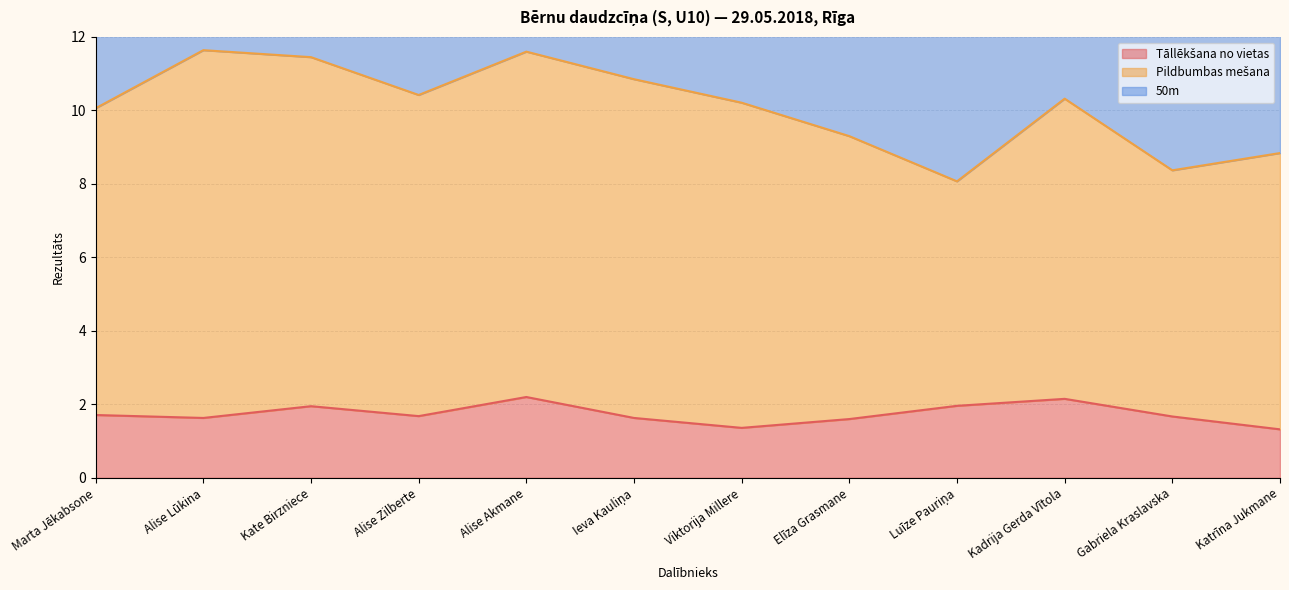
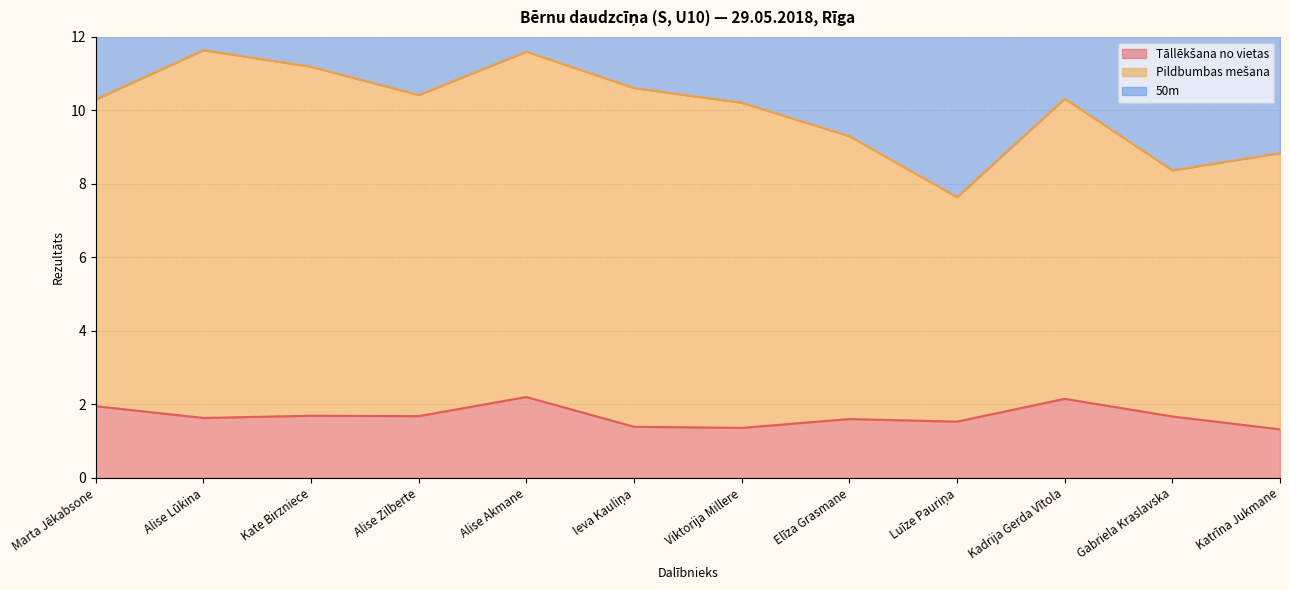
  {
    "Tāllēkšana no vietas": {
-     "Marta Jēkabsone": 1.7,
+     "Marta Jēkabsone": 2.0,
      "Alise Lūkina": 1.6,
-     "Kate Birzniece": 2.0,
+     "Kate Birzniece": 1.7,
      "Alise Zilberte": 1.7,
      "Alise Akmane": 2.2,
-     "Ieva Kauliņa": 1.6,
+     "Ieva Kauliņa": 1.4,
      "Viktorija Millere": 1.4,
      "Elīza Grasmane": 1.6,
-     "Luīze Pauriņa": 2.0,
+     "Luīze Pauriņa": 1.5,
      "Kadrija Gerda Vītola": 2.2,
      "Gabriela Kraslavska": 1.7,
      "Katrīna Jukmane": 1.3
    },
    "Pildbumbas mešana": {
      "Marta Jēkabsone": 8.4,
      "Alise Lūkina": 10.0,
      "Kate Birzniece": 9.5,
      "Alise Zilberte": 8.7,
      "Alise Akmane": 9.4,
      "Ieva Kauliņa": 9.2,
      "Viktorija Millere": 8.9,
      "Elīza Grasmane": 7.7,
      "Luīze Pauriņa": 6.1,
      "Kadrija Gerda Vītola": 8.2,
      "Gabriela Kraslavska": 6.7,
      "Katrīna Jukmane": 7.5
    }
  }
